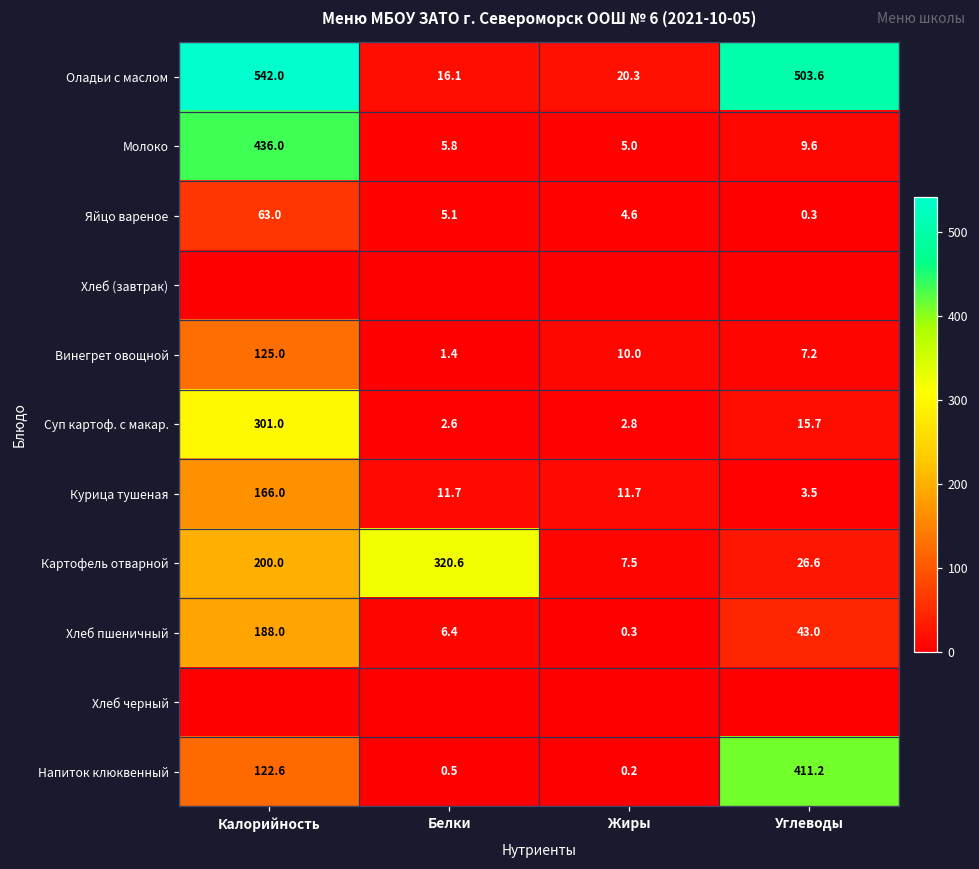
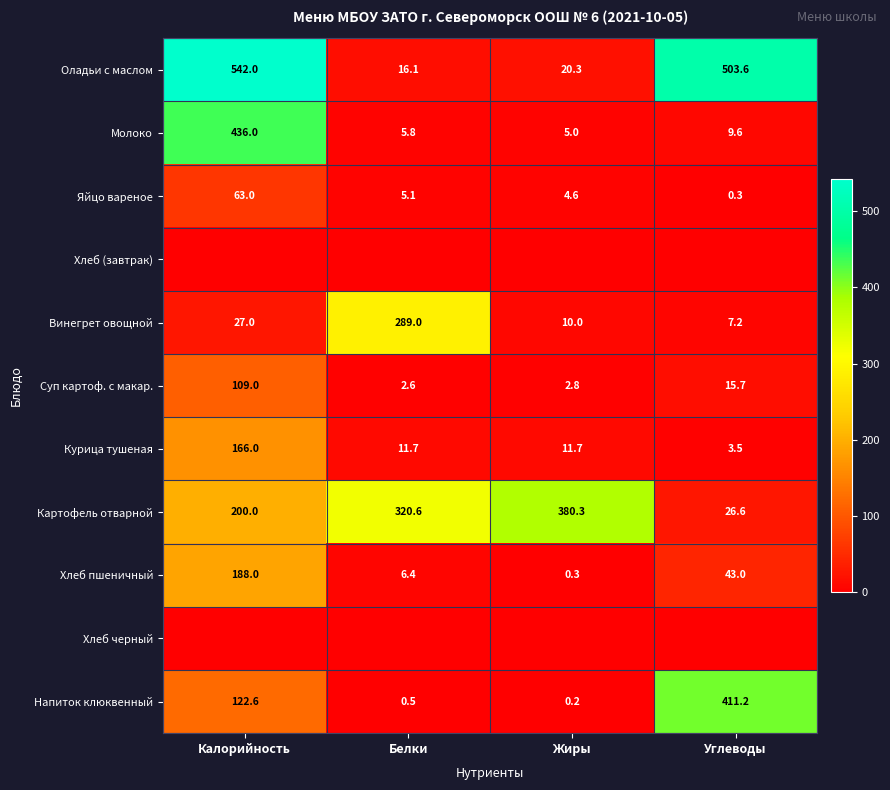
  {
    "Оладьи с маслом": {
      "Калорийность": 542.0,
      "Белки": 16.1,
      "Жиры": 20.3,
      "Углеводы": 503.6
    },
    "Молоко": {
      "Калорийность": 436.0,
      "Белки": 5.8,
      "Жиры": 5.0,
      "Углеводы": 9.6
    },
    "Яйцо вареное": {
      "Калорийность": 63.0,
      "Белки": 5.1,
      "Жиры": 4.6,
      "Углеводы": 0.3
    },
    "Винегрет овощной": {
-     "Калорийность": 125.0,
-     "Белки": 1.4,
+     "Калорийность": 27.0,
+     "Белки": 289.0,
      "Жиры": 10.0,
      "Углеводы": 7.2
    },
    "Суп картоф. с макар.": {
-     "Калорийность": 301.0,
+     "Калорийность": 109.0,
      "Белки": 2.6,
      "Жиры": 2.8,
      "Углеводы": 15.7
    },
    "Курица тушеная": {
      "Калорийность": 166.0,
      "Белки": 11.7,
      "Жиры": 11.7,
      "Углеводы": 3.5
    },
    "Картофель отварной": {
      "Калорийность": 200.0,
      "Белки": 320.6,
-     "Жиры": 7.5,
+     "Жиры": 380.3,
      "Углеводы": 26.6
    },
    "Хлеб пшеничный": {
      "Калорийность": 188.0,
      "Белки": 6.4,
      "Жиры": 0.3,
      "Углеводы": 43.0
    },
    "Напиток клюквенный": {
      "Калорийность": 122.6,
      "Белки": 0.5,
      "Жиры": 0.2,
      "Углеводы": 411.2
    }
  }
